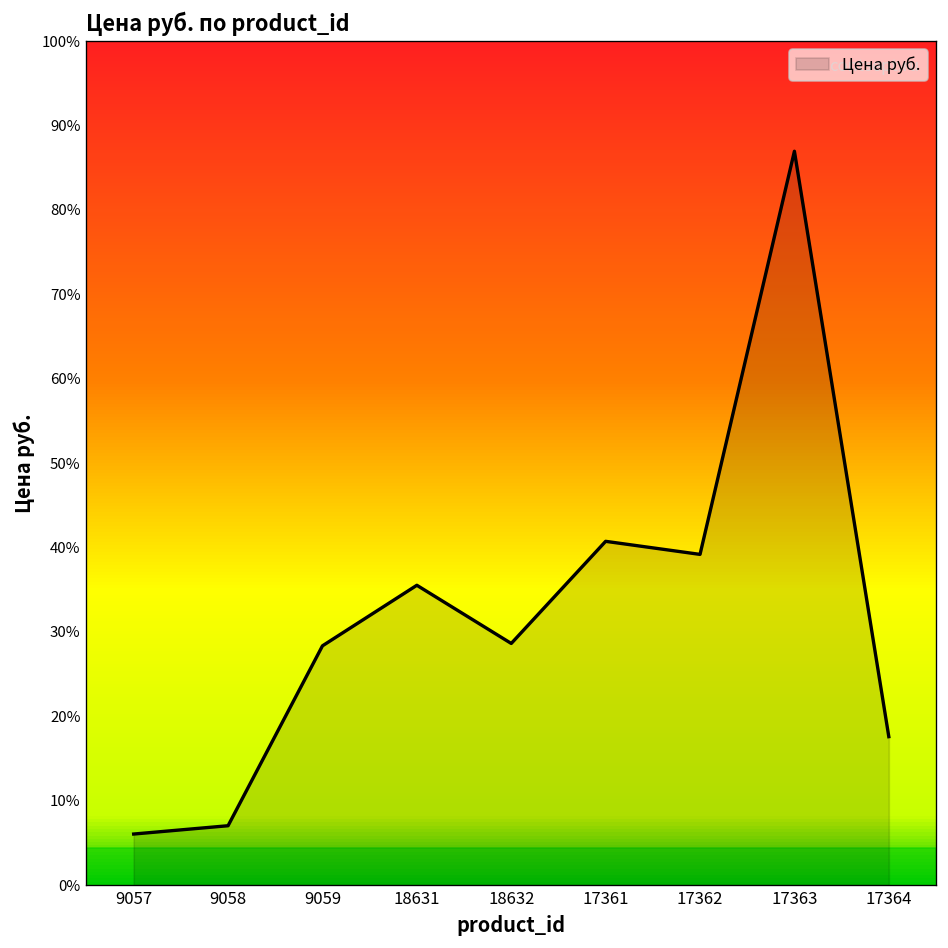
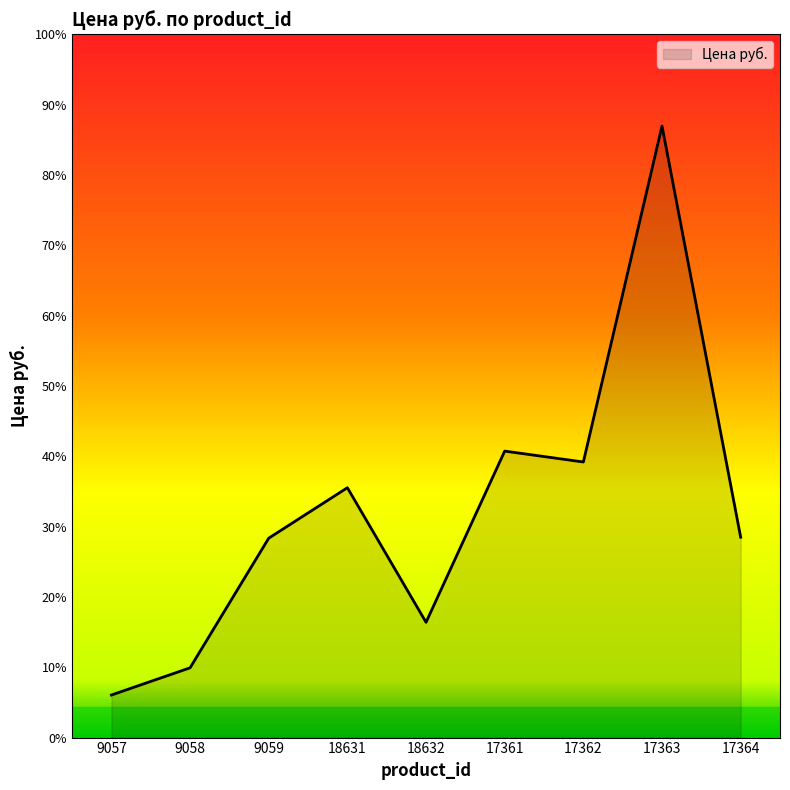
  {
    "9057": "6%",
-   "9058": "7%",
+   "9058": "10%",
    "9059": "28%",
    "18631": "36%",
-   "18632": "29%",
+   "18632": "16%",
    "17361": "41%",
    "17362": "39%",
    "17363": "87%",
-   "17364": "18%"
+   "17364": "28%"
  }
